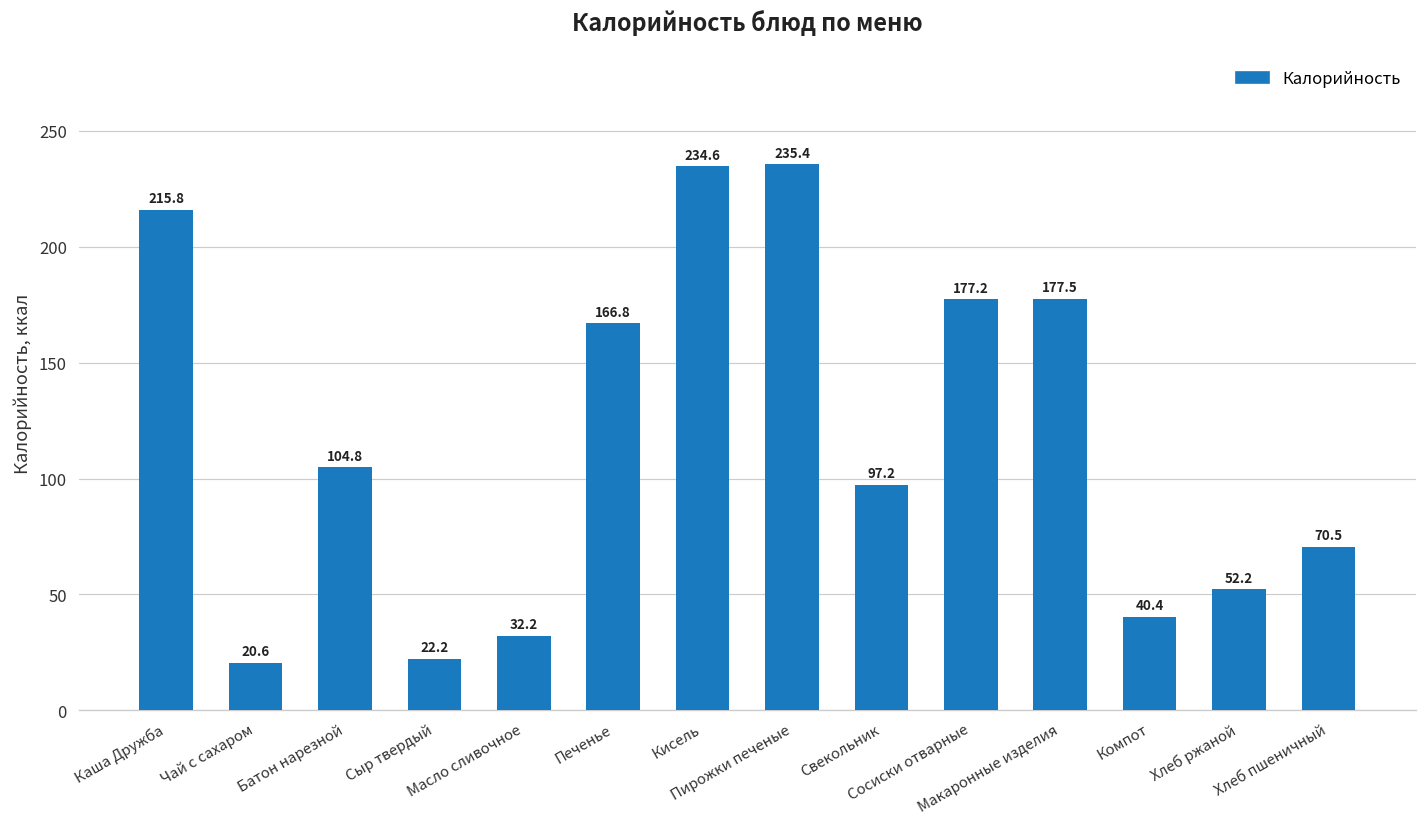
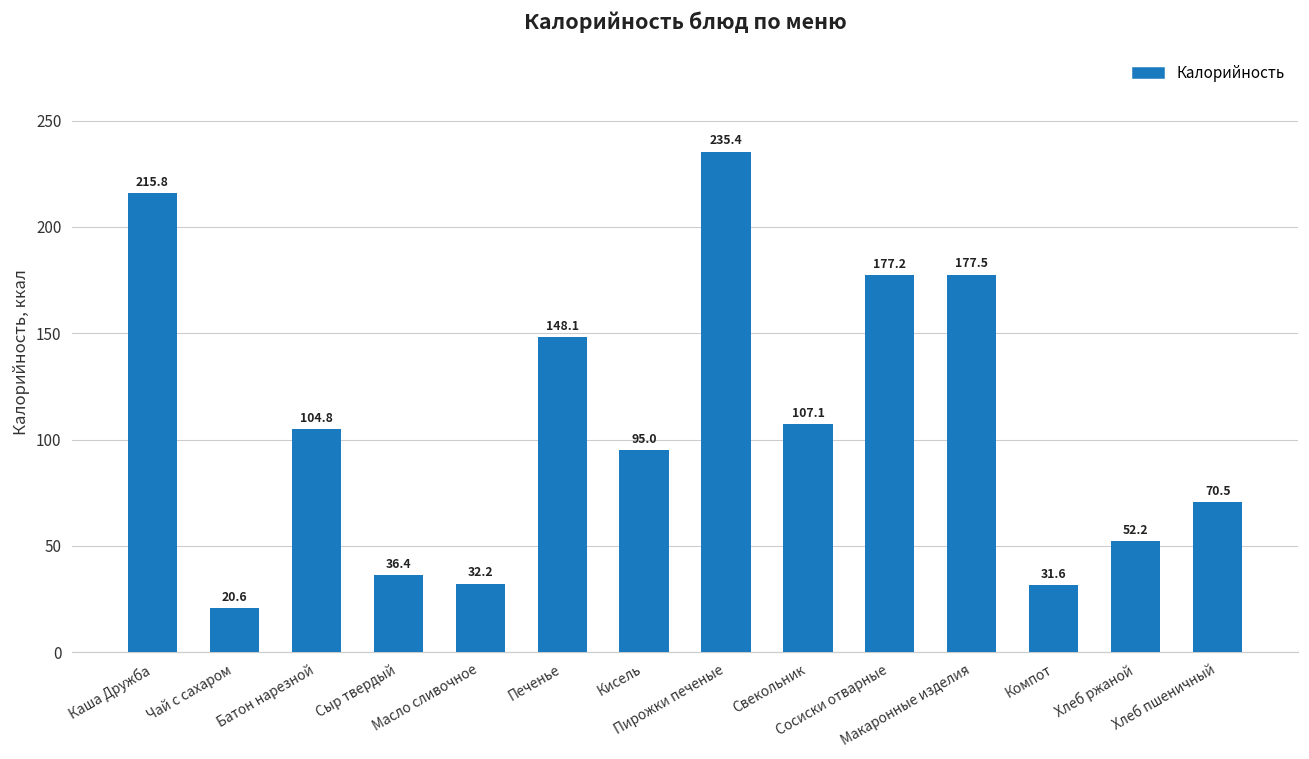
  {
    "Каша Дружба": 215.8,
    "Чай с сахаром": 20.6,
    "Батон нарезной": 104.8,
-   "Сыр твердый": 22.2,
+   "Сыр твердый": 36.4,
    "Масло сливочное": 32.2,
-   "Печенье": 166.8,
-   "Кисель": 234.6,
+   "Печенье": 148.1,
+   "Кисель": 95.0,
    "Пирожки печеные": 235.4,
-   "Свекольник": 97.2,
+   "Свекольник": 107.1,
    "Сосиски отварные": 177.2,
    "Макаронные изделия": 177.5,
-   "Компот": 40.4,
+   "Компот": 31.6,
    "Хлеб ржаной": 52.2,
    "Хлеб пшеничный": 70.5
  }
